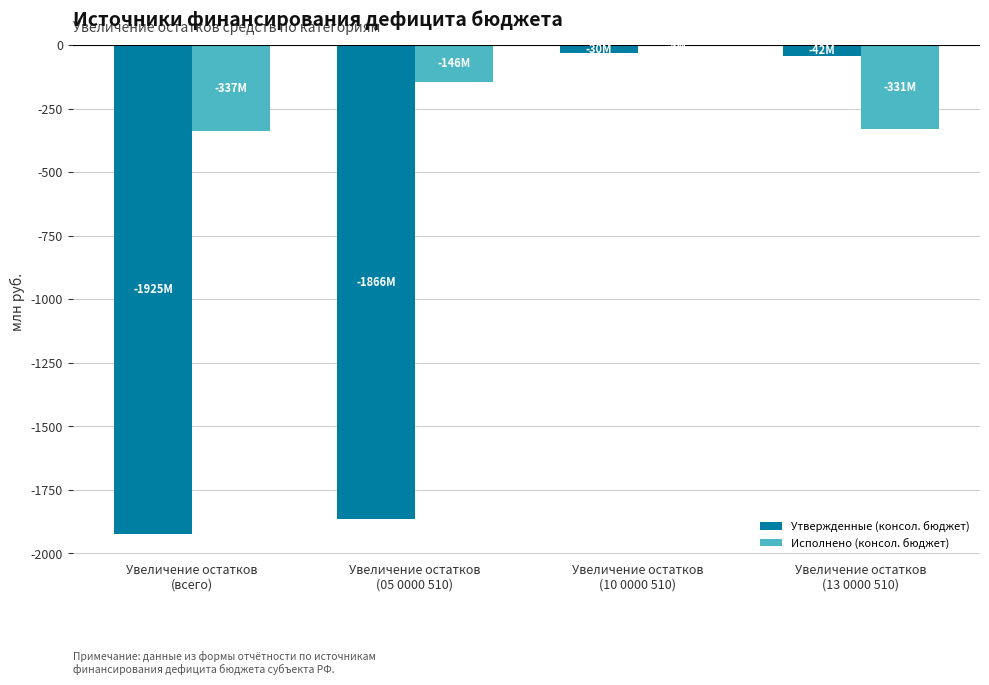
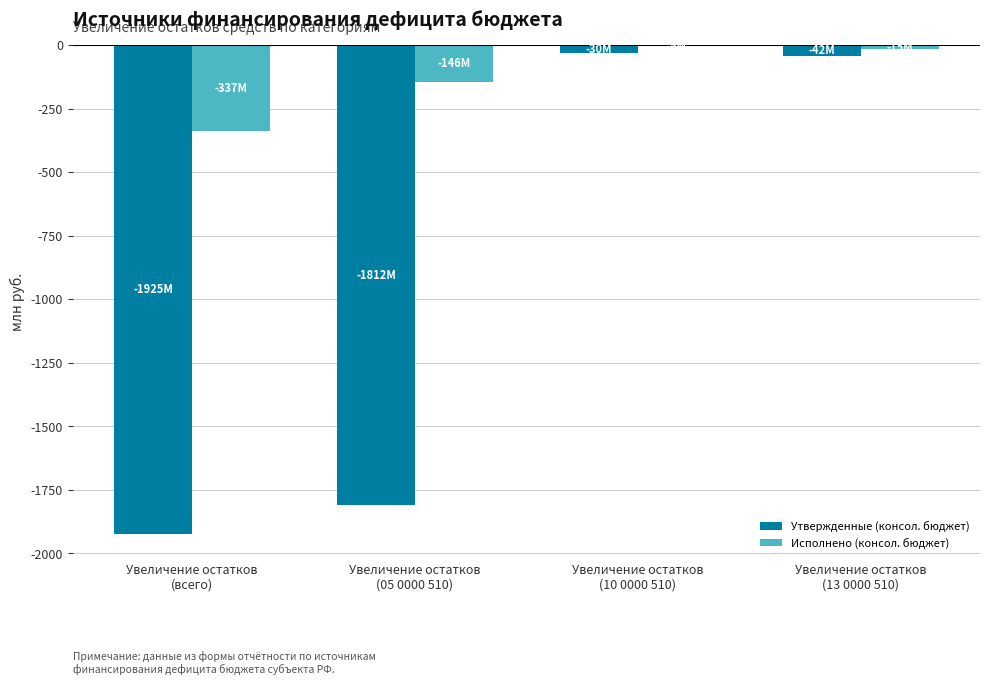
  {
    "Утвержденные (консол. бюджет)": {
      "Увеличение остатков (всего)": "-1925M",
-     "Увеличение остатков (05 0000 510)": "-1866M",
+     "Увеличение остатков (05 0000 510)": "-1812M",
      "Увеличение остатков (13 0000 510)": "-42M"
    },
    "Исполнено (консол. бюджет)": {
-     "Увеличение остатков (13 0000 510)": "-330"
+     "Увеличение остатков (13 0000 510)": "-20"
    }
  }
